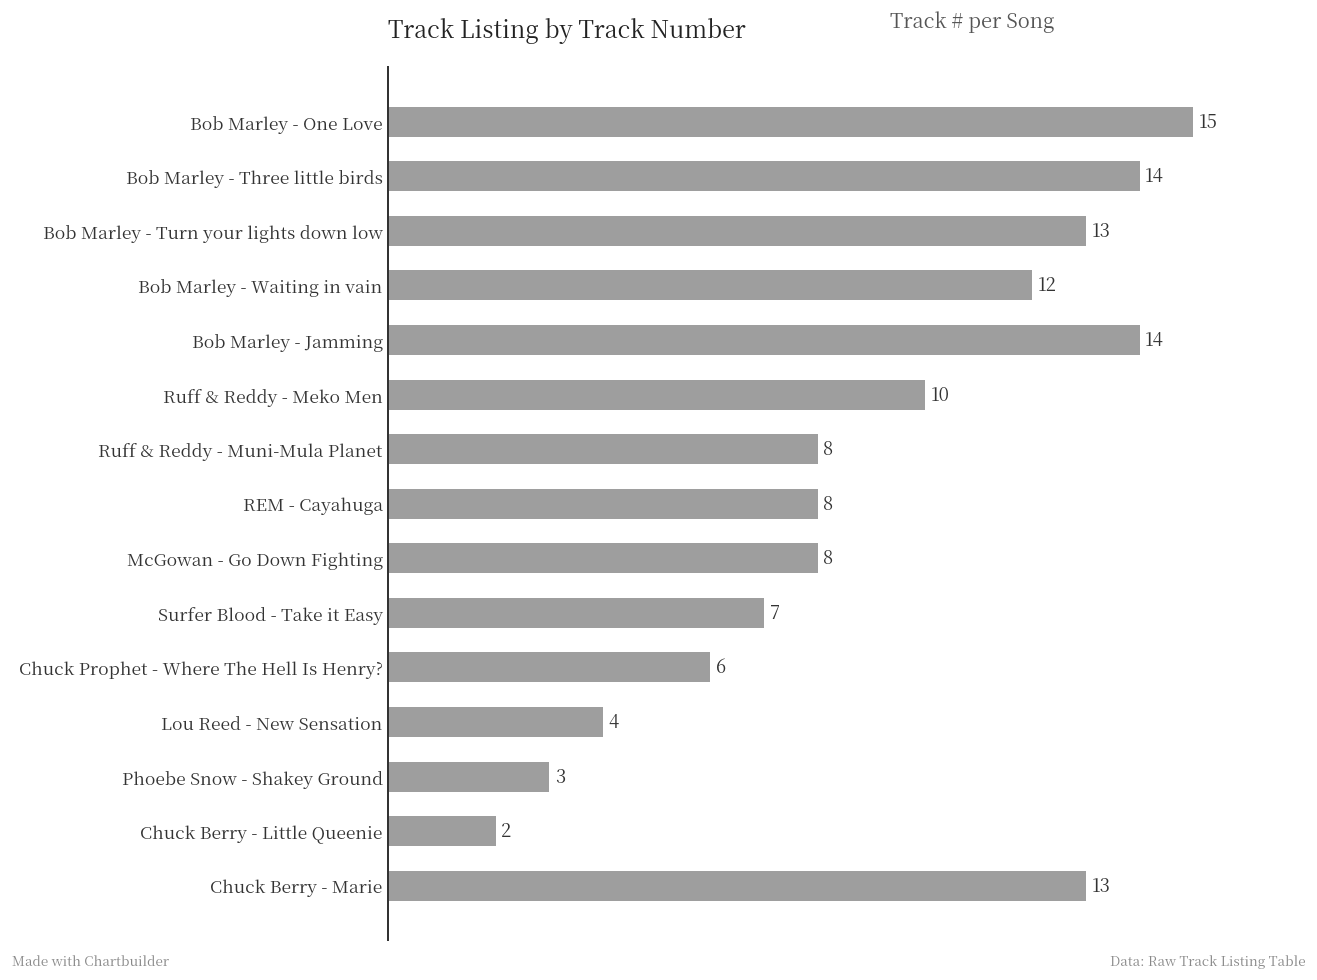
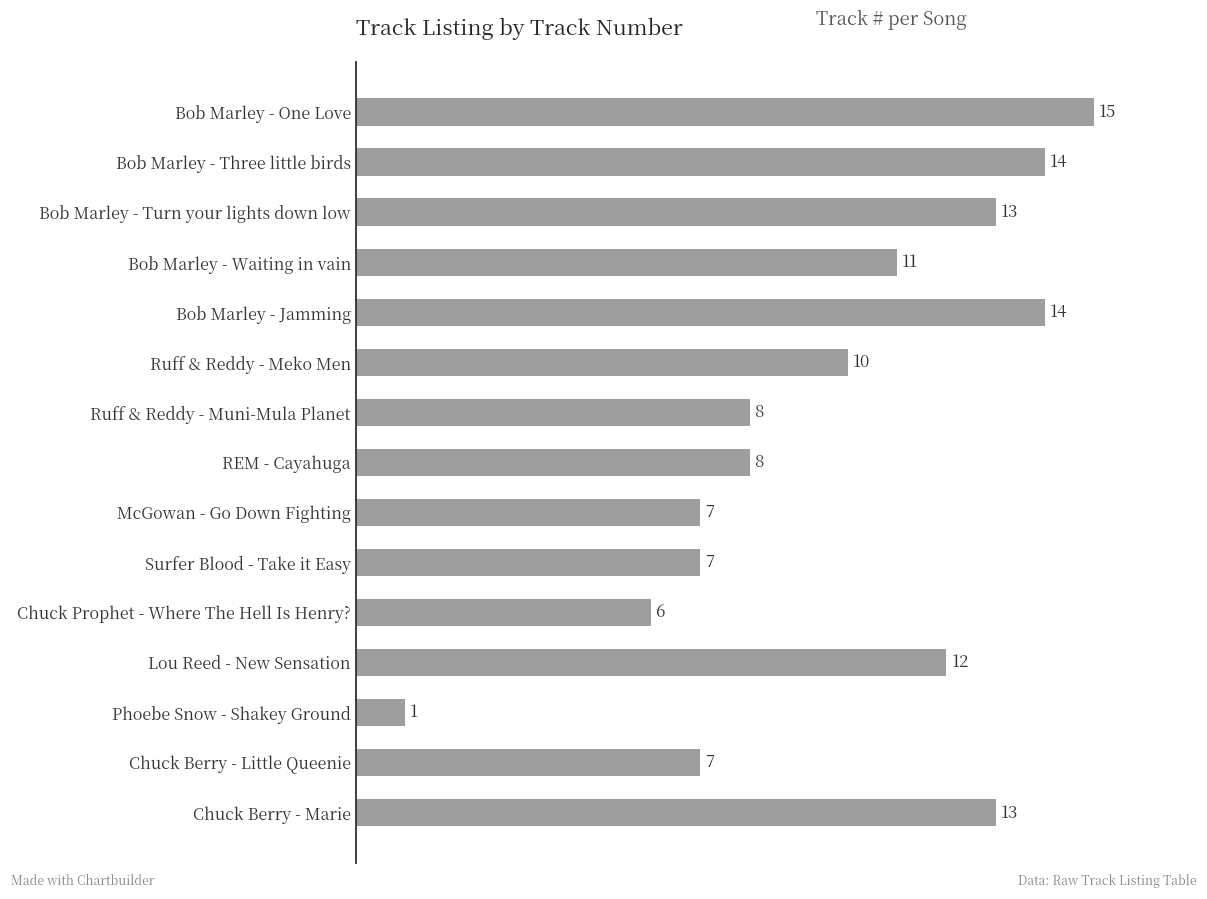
  {
    "Bob Marley - One Love": 15,
    "Bob Marley - Three little birds": 14,
    "Bob Marley - Turn your lights down low": 13,
-   "Bob Marley - Waiting in vain": 12,
+   "Bob Marley - Waiting in vain": 11,
    "Bob Marley - Jamming": 14,
    "Ruff & Reddy - Meko Men": 10,
    "Ruff & Reddy - Muni-Mula Planet": 8,
    "REM - Cayahuga": 8,
-   "McGowan - Go Down Fighting": 8,
+   "McGowan - Go Down Fighting": 7,
    "Surfer Blood - Take it Easy": 7,
    "Chuck Prophet - Where The Hell Is Henry?": 6,
-   "Lou Reed - New Sensation": 4,
-   "Phoebe Snow - Shakey Ground": 3,
-   "Chuck Berry - Little Queenie": 2,
+   "Lou Reed - New Sensation": 12,
+   "Phoebe Snow - Shakey Ground": 1,
+   "Chuck Berry - Little Queenie": 7,
    "Chuck Berry - Marie": 13
  }
